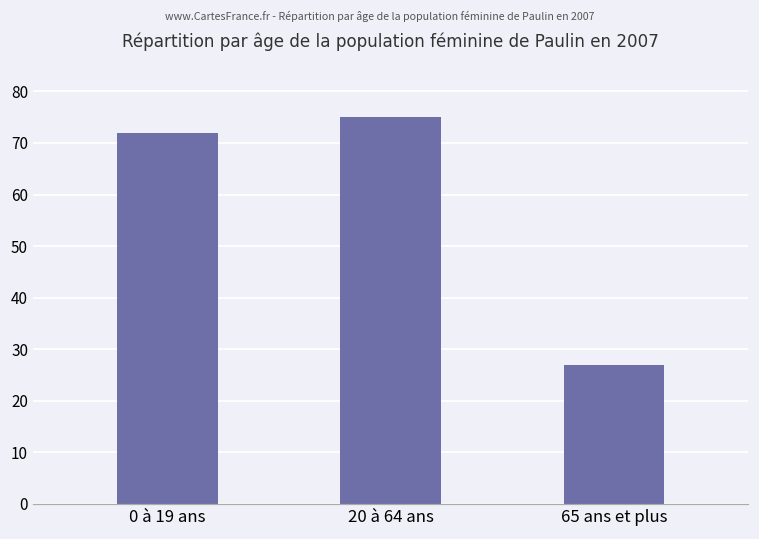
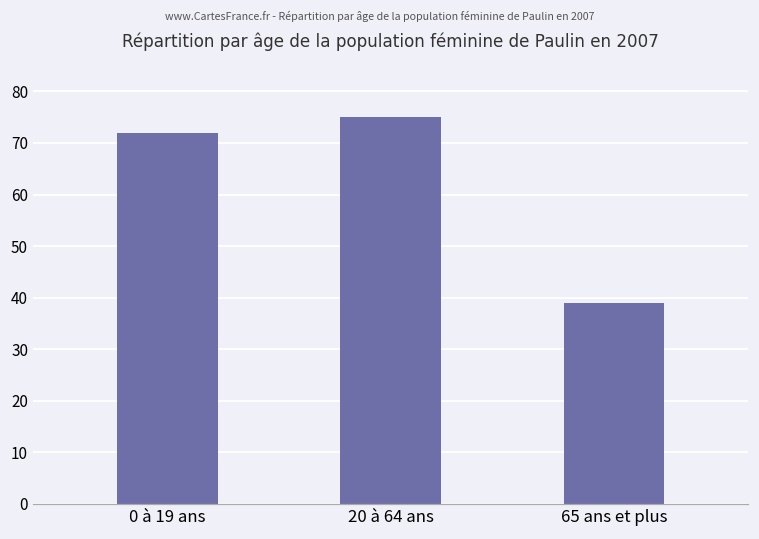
  {
    "0 à 19 ans": 72,
    "20 à 64 ans": 75,
-   "65 ans et plus": 27
+   "65 ans et plus": 39
  }
